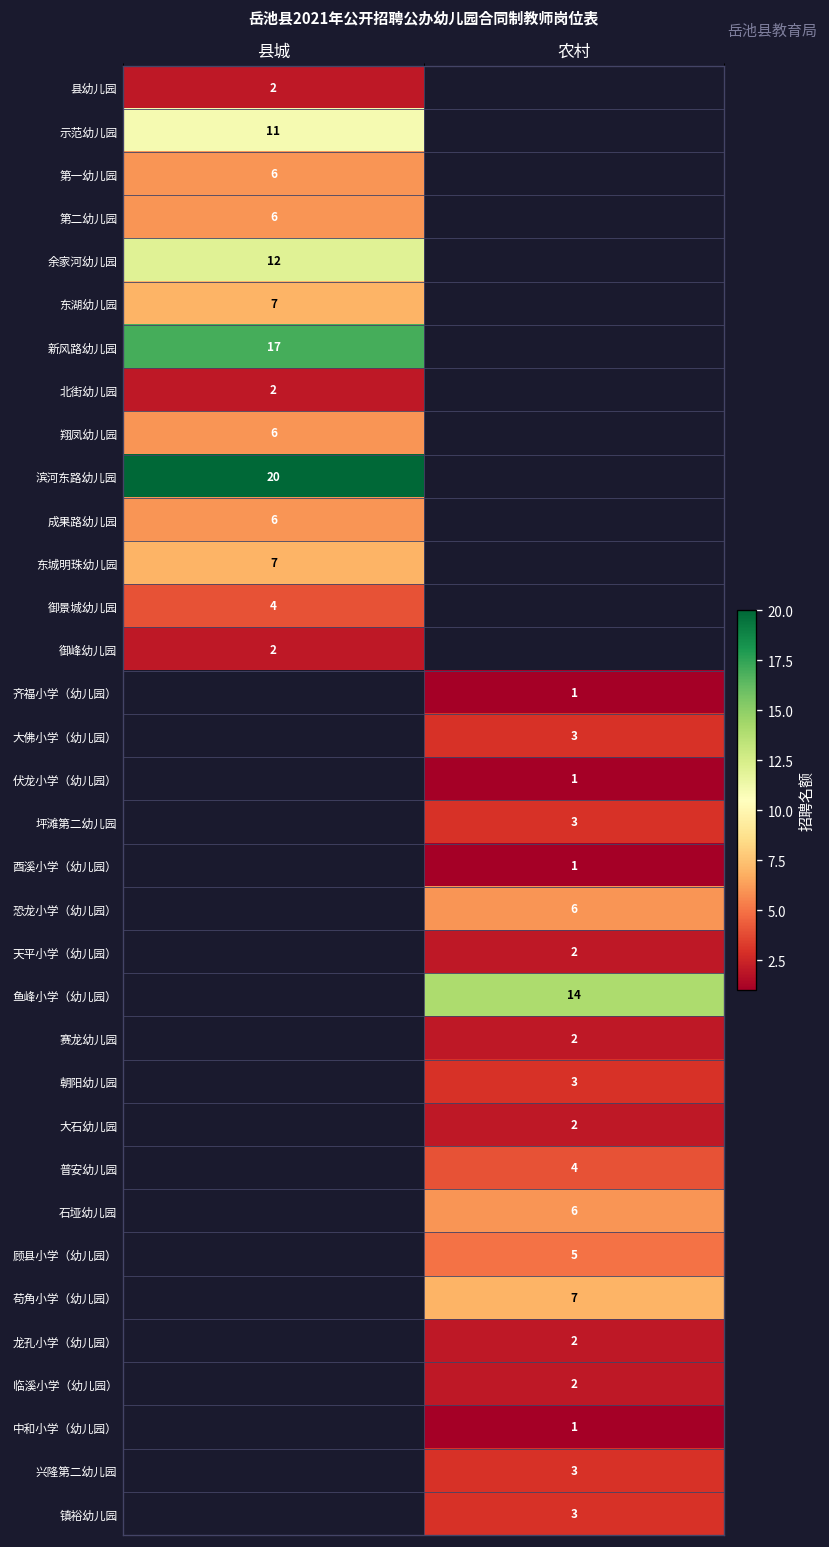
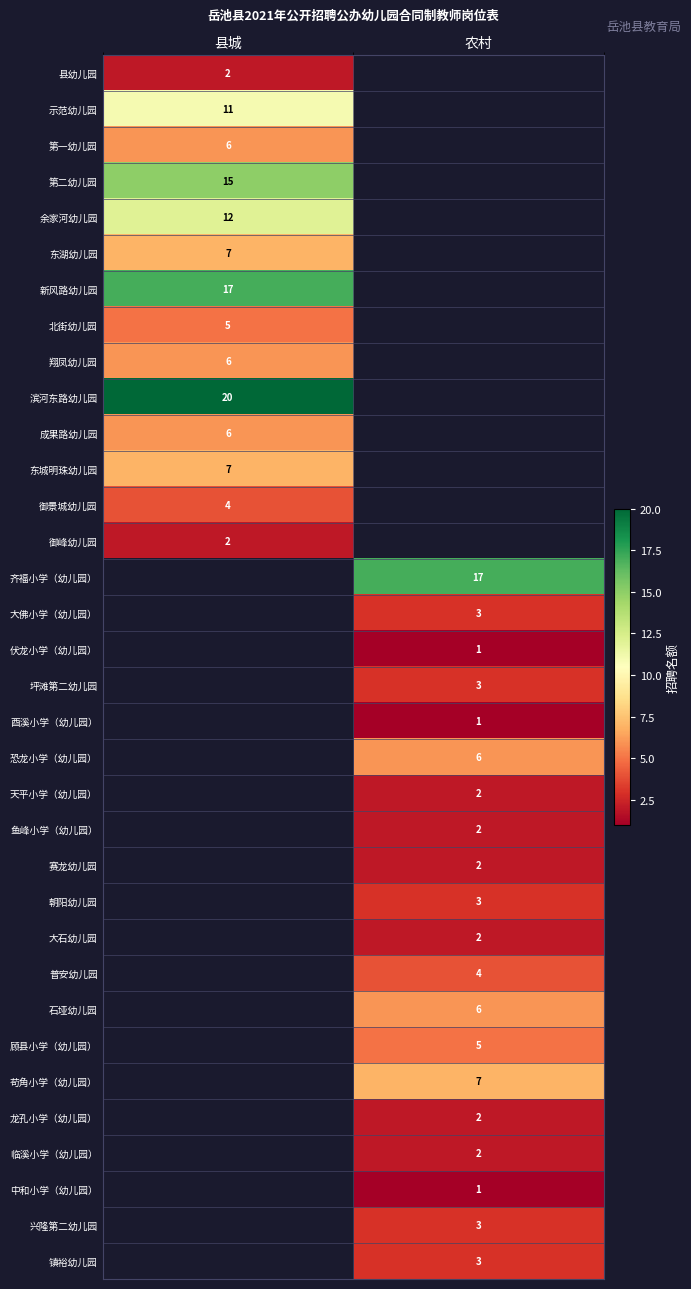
  {
    "县幼儿园": {
      "县城": 2
    },
    "示范幼儿园": {
      "县城": 11
    },
    "第一幼儿园": {
      "县城": 6
    },
    "第二幼儿园": {
-     "县城": 6
+     "县城": 15
    },
    "余家河幼儿园": {
      "县城": 12
    },
    "东湖幼儿园": {
      "县城": 7
    },
    "新风路幼儿园": {
      "县城": 17
    },
    "北街幼儿园": {
-     "县城": 2
+     "县城": 5
    },
    "翔凤幼儿园": {
      "县城": 6
    },
    "滨河东路幼儿园": {
      "县城": 20
    },
    "成果路幼儿园": {
      "县城": 6
    },
    "东城明珠幼儿园": {
      "县城": 7
    },
    "御景城幼儿园": {
      "县城": 4
    },
    "御峰幼儿园": {
      "县城": 2
    },
    "齐福小学（幼儿园）": {
-     "农村": 1
+     "农村": 17
    },
    "大佛小学（幼儿园）": {
      "农村": 3
    },
    "伏龙小学（幼儿园）": {
      "农村": 1
    },
    "坪滩第二幼儿园": {
      "农村": 3
    },
    "酉溪小学（幼儿园）": {
      "农村": 1
    },
    "恐龙小学（幼儿园）": {
      "农村": 6
    },
    "天平小学（幼儿园）": {
      "农村": 2
    },
    "鱼峰小学（幼儿园）": {
-     "农村": 14
+     "农村": 2
    },
    "赛龙幼儿园": {
      "农村": 2
    },
    "朝阳幼儿园": {
      "农村": 3
    },
    "大石幼儿园": {
      "农村": 2
    },
    "普安幼儿园": {
      "农村": 4
    },
    "石垭幼儿园": {
      "农村": 6
    },
    "顾县小学（幼儿园）": {
      "农村": 5
    },
    "苟角小学（幼儿园）": {
      "农村": 7
    },
    "龙孔小学（幼儿园）": {
      "农村": 2
    },
    "临溪小学（幼儿园）": {
      "农村": 2
    },
    "中和小学（幼儿园）": {
      "农村": 1
    },
    "兴隆第二幼儿园": {
      "农村": 3
    },
    "镇裕幼儿园": {
      "农村": 3
    }
  }
